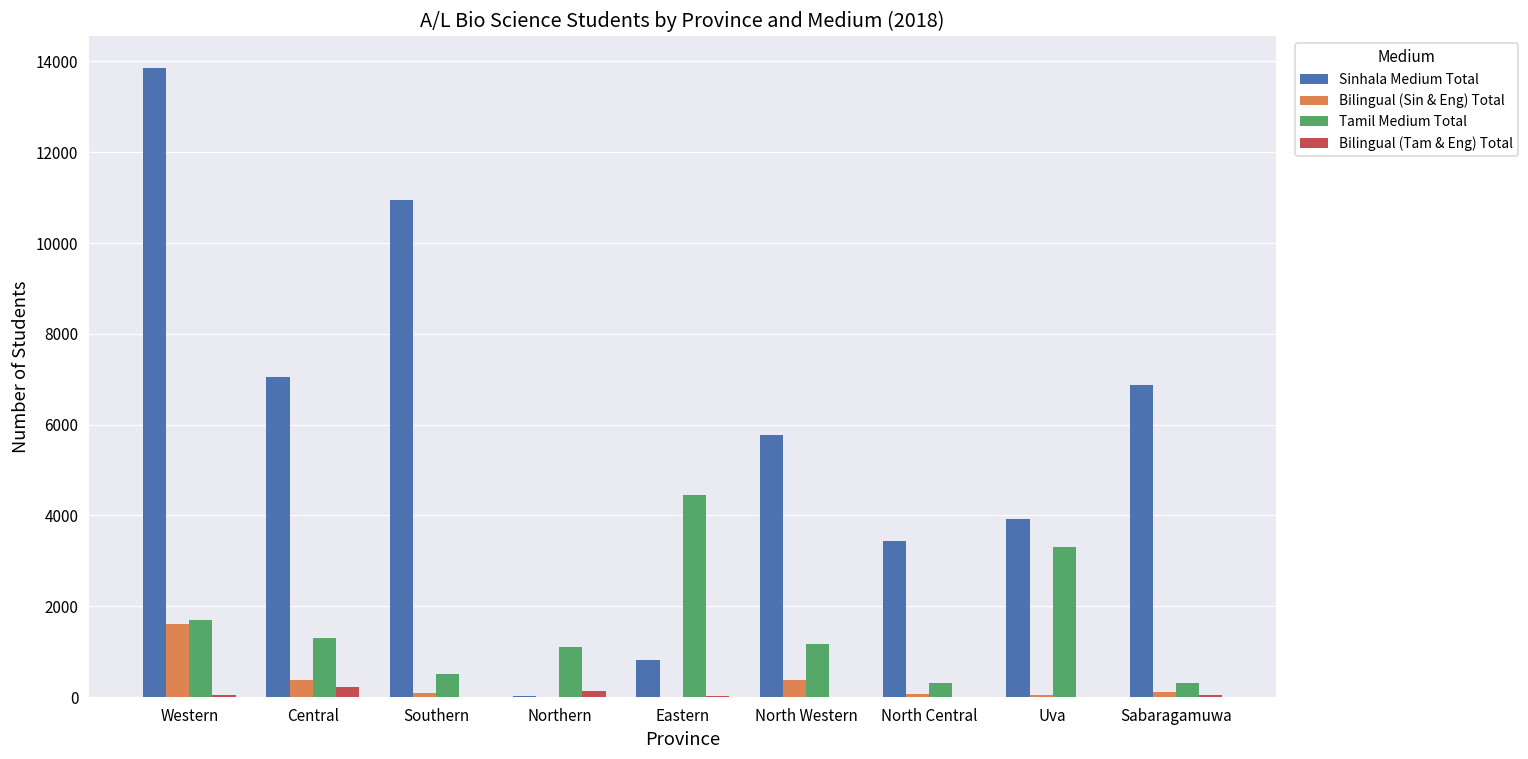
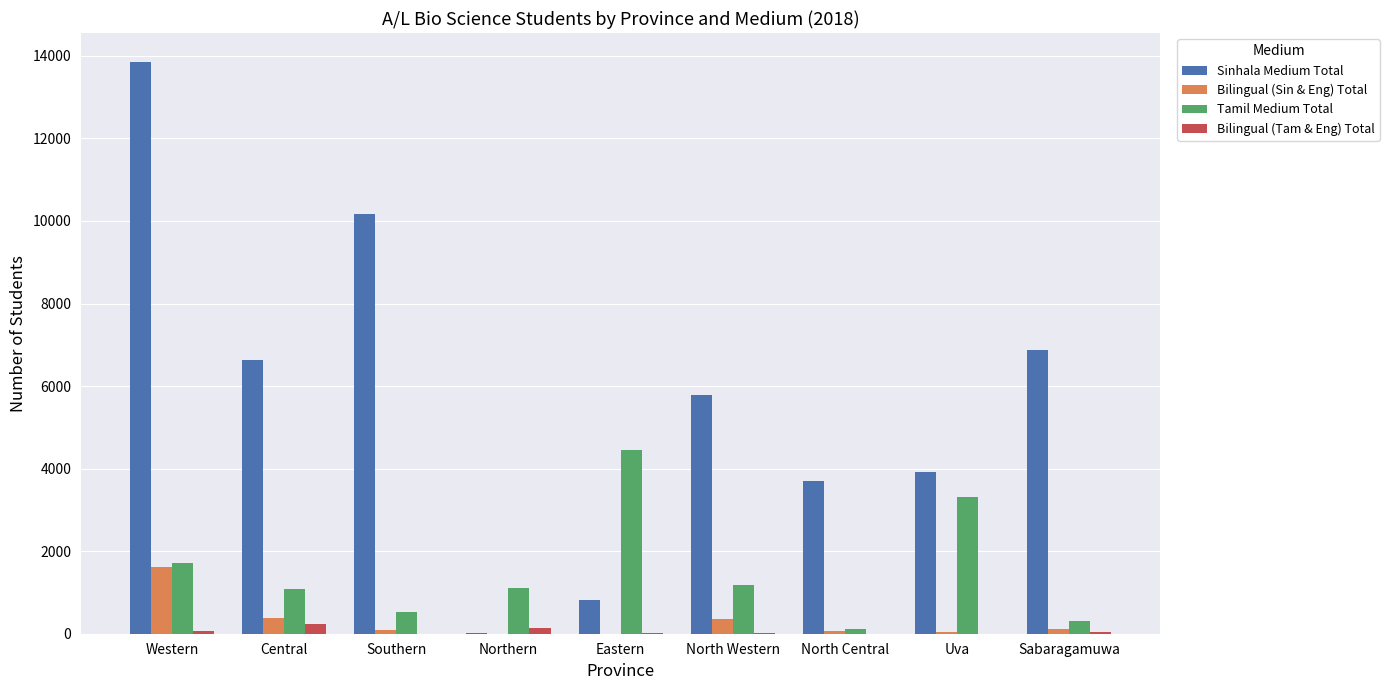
  {
    "Sinhala Medium Total": {
      "Western": 13900,
-     "Central": 7000,
-     "Southern": 10900,
+     "Central": 6600,
+     "Southern": 10200,
      "Eastern": 800,
      "North Western": 5800,
-     "North Central": 3400,
+     "North Central": 3700,
      "Uva": 3900,
      "Sabaragamuwa": 6900
    },
    "Tamil Medium Total": {
      "Western": 1700,
-     "Central": 1300,
+     "Central": 1100,
      "Southern": 500,
      "Northern": 1100,
      "Eastern": 4500,
      "North Western": 1200,
-     "North Central": 300,
+     "North Central": 100,
      "Uva": 3300,
      "Sabaragamuwa": 300
    }
  }
